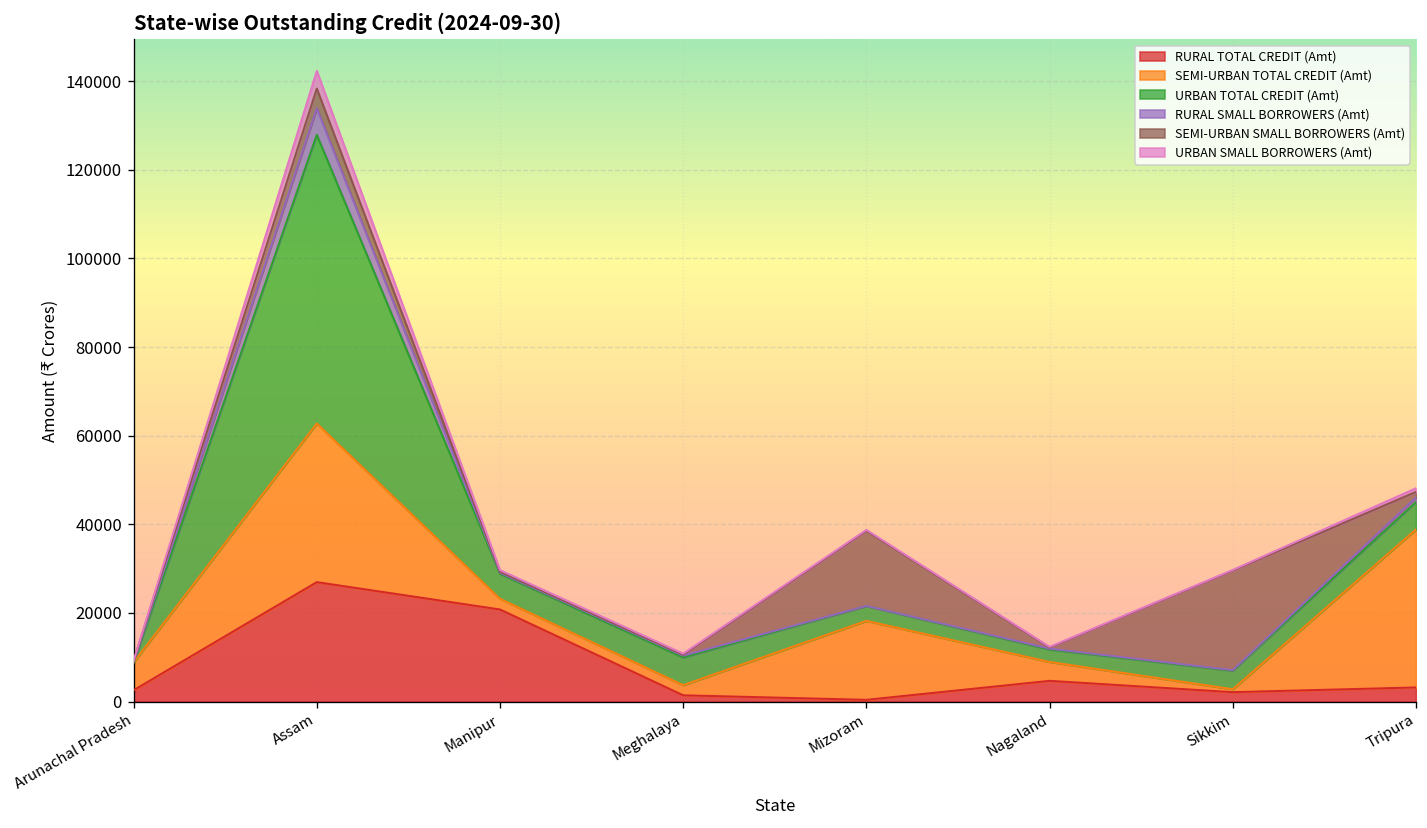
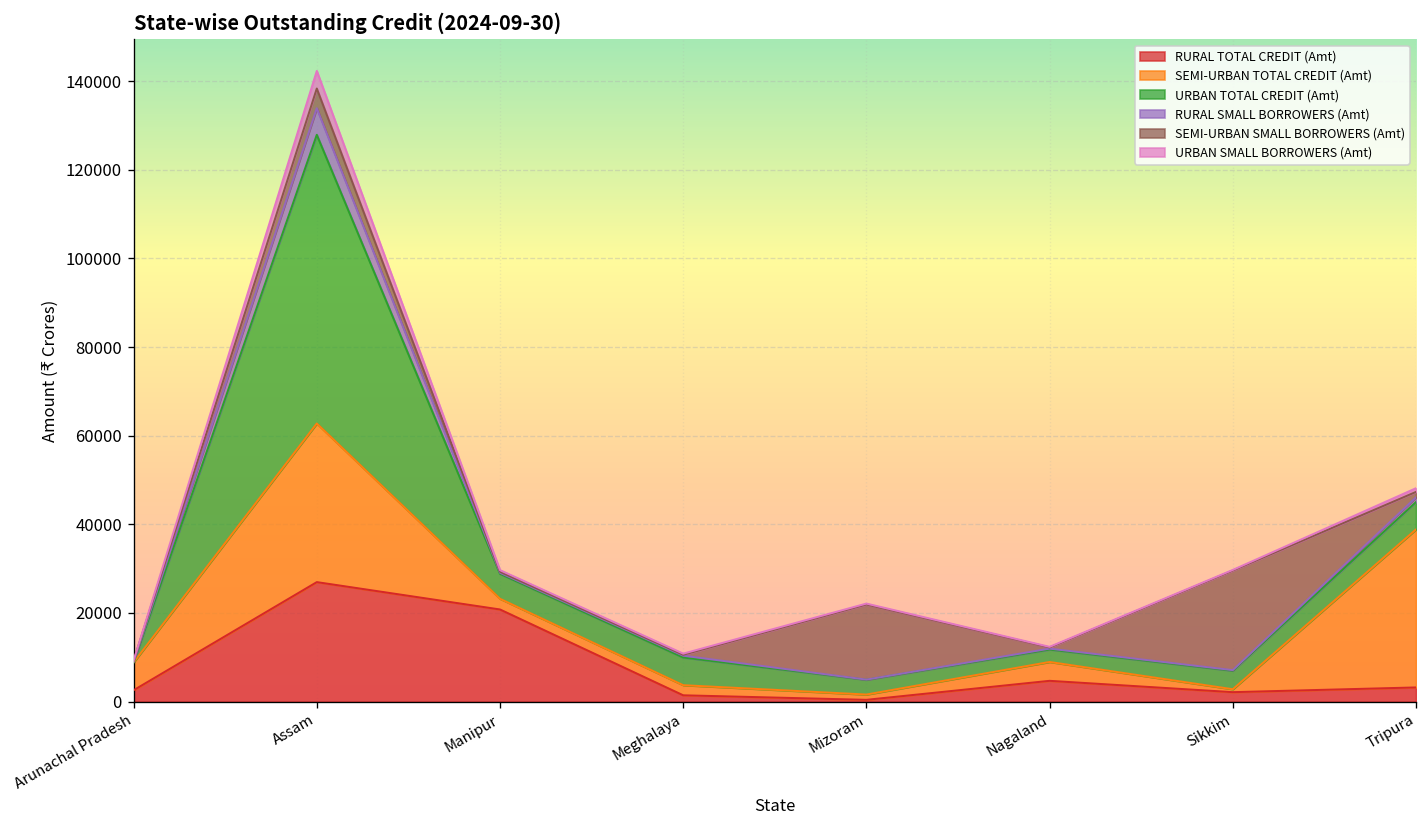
  {
    "RURAL TOTAL CREDIT (Amt)": {
      "Arunachal Pradesh": 3000,
      "Assam": 27000,
      "Manipur": 21000,
      "Meghalaya": 1000,
      "Mizoram": 0,
      "Nagaland": 5000,
      "Tripura": 3000
    },
    "SEMI-URBAN TOTAL CREDIT (Amt)": {
      "Assam": 36000,
      "Manipur": 2000,
      "Meghalaya": 2000,
-     "Mizoram": 18000,
+     "Mizoram": 1000,
      "Nagaland": 4000,
      "Tripura": 36000
    },
    "URBAN TOTAL CREDIT (Amt)": {
      "Assam": 65000,
      "Tripura": 6000
    },
    "RURAL SMALL BORROWERS (Amt)": {
      "Assam": 6000,
      "Tripura": 1000
    },
    "SEMI-URBAN SMALL BORROWERS (Amt)": {
      "Assam": 4000,
      "Tripura": 1000
    },
    "URBAN SMALL BORROWERS (Amt)": {
      "Assam": 4000,
      "Tripura": 1000
    }
  }
